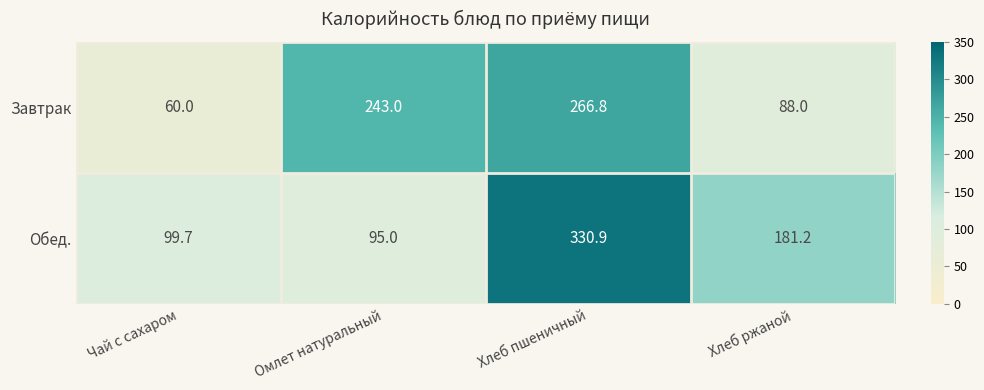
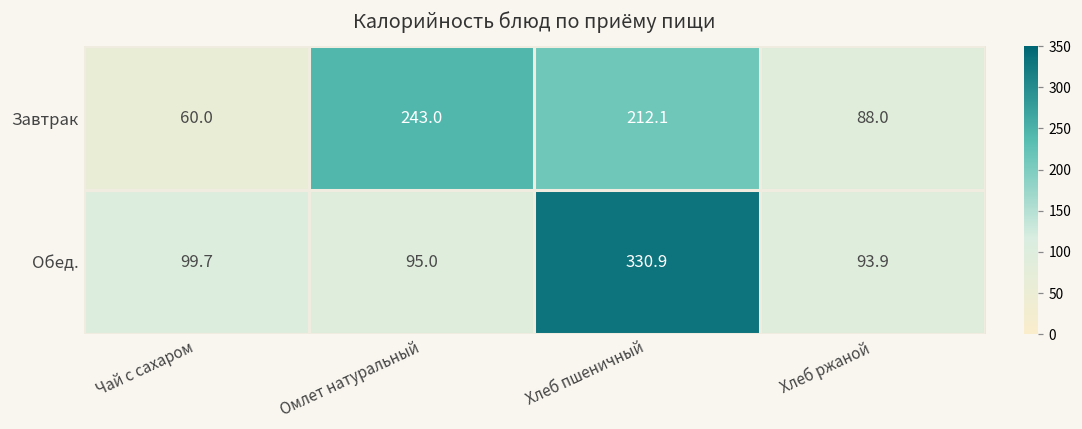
  {
    "Завтрак": {
      "Чай с сахаром": 60.0,
      "Омлет натуральный": 243.0,
-     "Хлеб пшеничный": 266.8,
+     "Хлеб пшеничный": 212.1,
      "Хлеб ржаной": 88.0
    },
    "Обед.": {
      "Чай с сахаром": 99.7,
      "Омлет натуральный": 95.0,
      "Хлеб пшеничный": 330.9,
-     "Хлеб ржаной": 181.2
+     "Хлеб ржаной": 93.9
    }
  }
